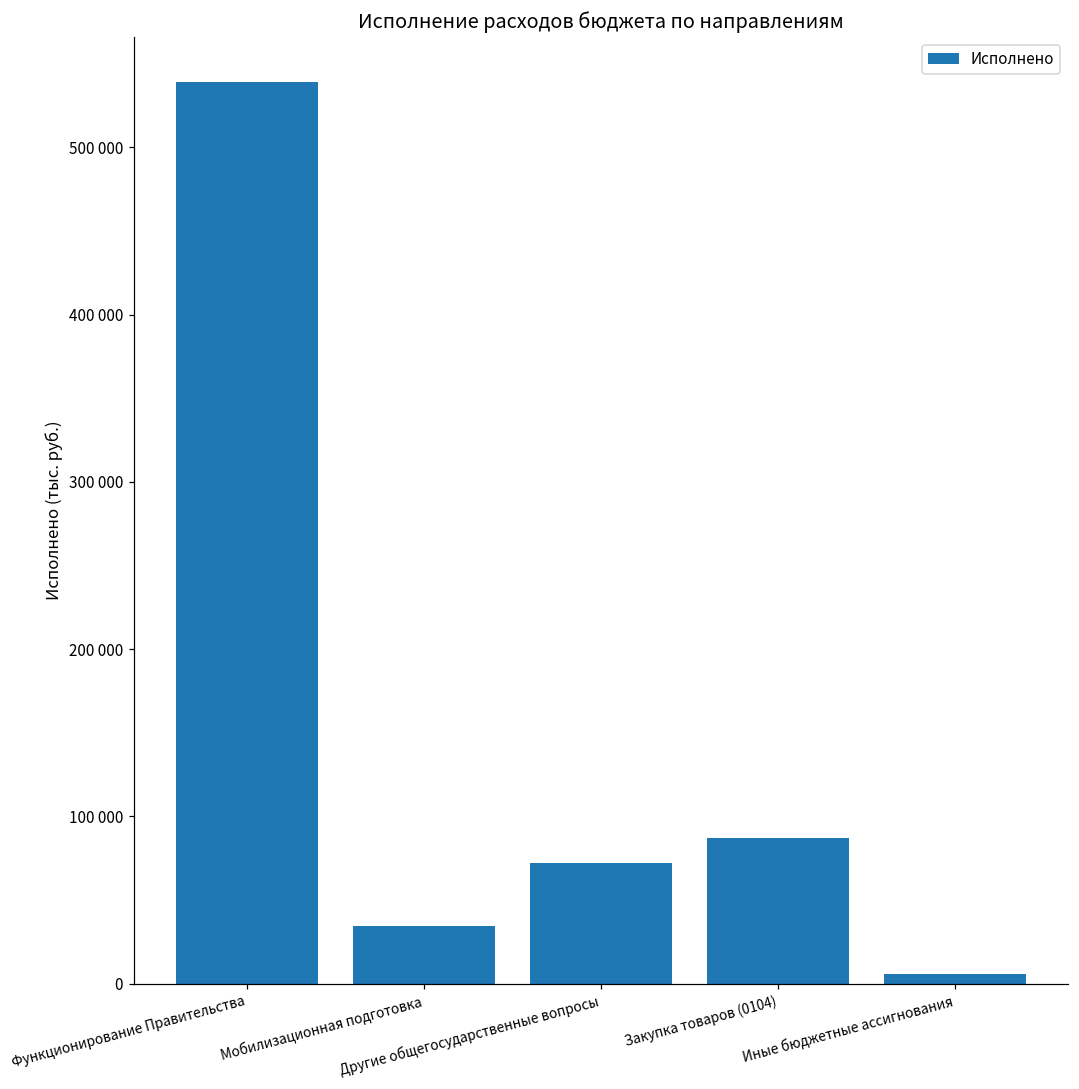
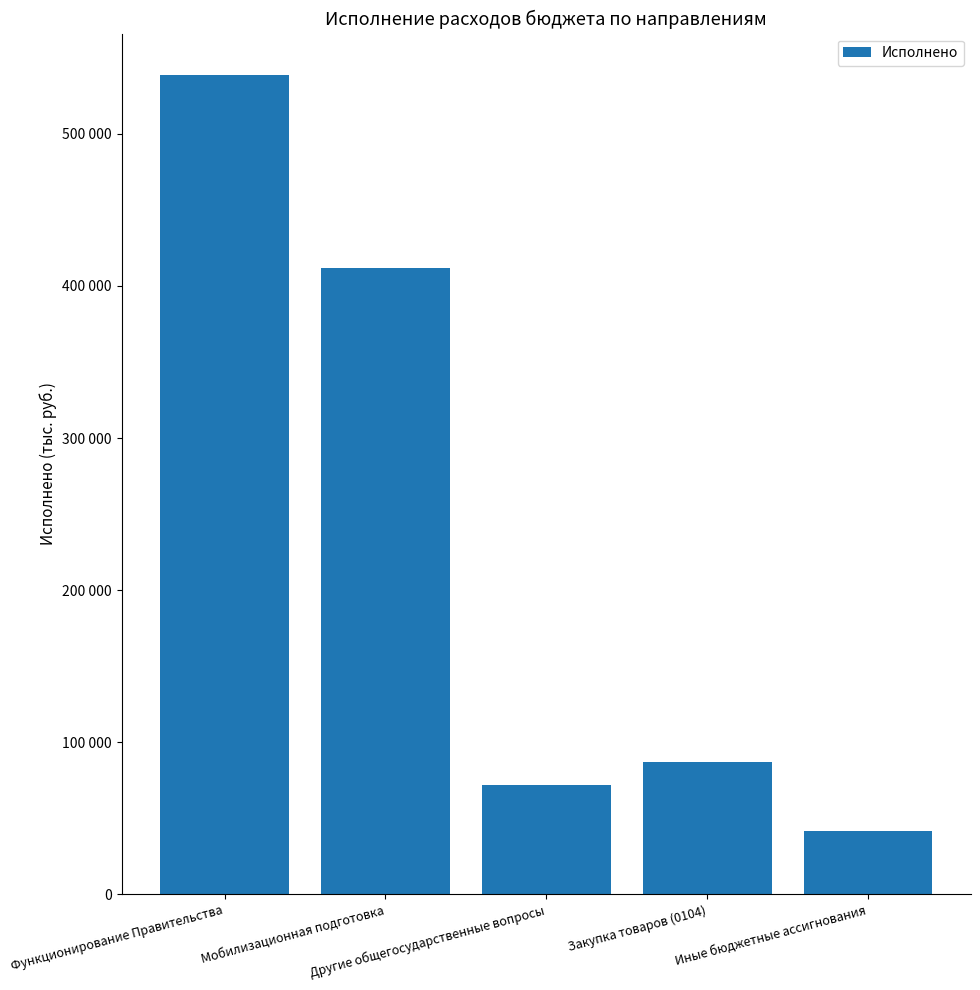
  {
    "Функционирование Правительства": 539000,
-   "Мобилизационная подготовка": 35000,
+   "Мобилизационная подготовка": 412000,
    "Другие общегосударственные вопросы": 72000,
    "Закупка товаров (0104)": 87000,
-   "Иные бюджетные ассигнования": 6000
+   "Иные бюджетные ассигнования": 42000
  }
